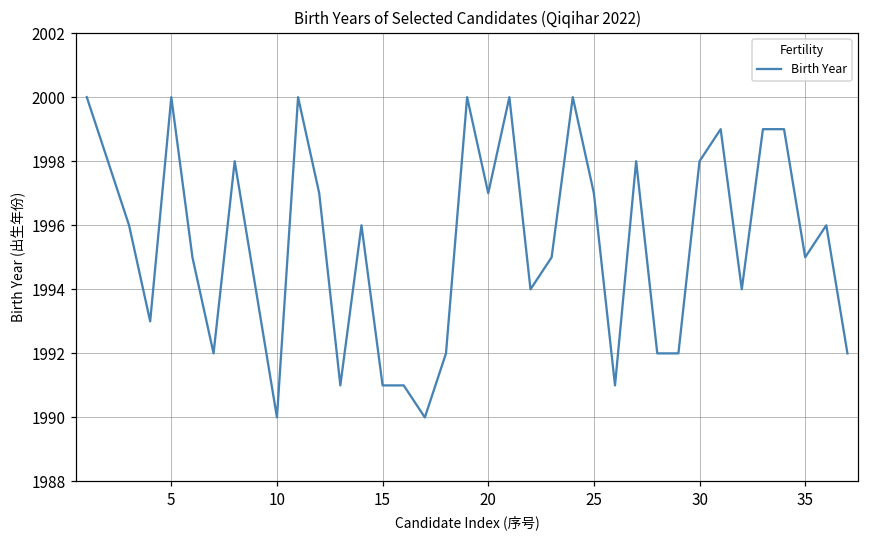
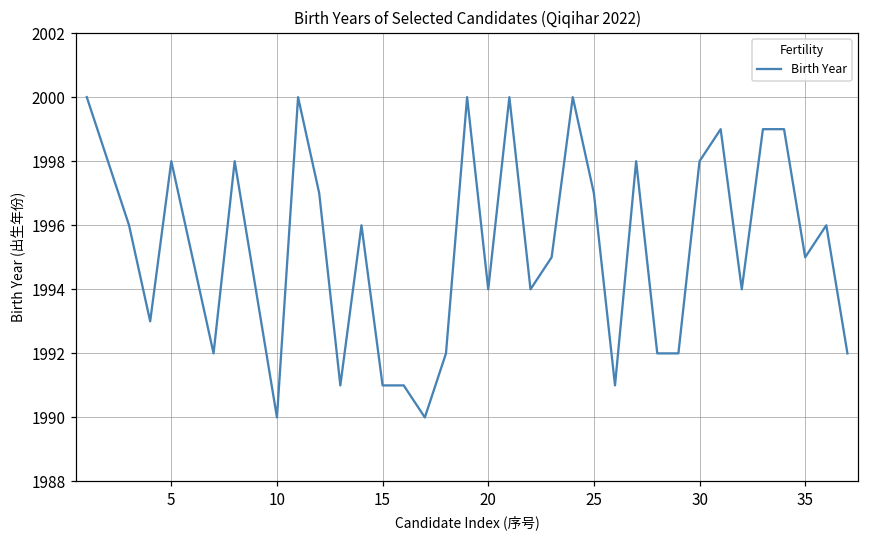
  {
-   "5": 2000,
+   "5": 1998,
    "10": 1990,
    "15": 1991,
-   "20": 1997,
+   "20": 1994,
    "25": 1997,
    "30": 1998,
    "35": 1995
  }
